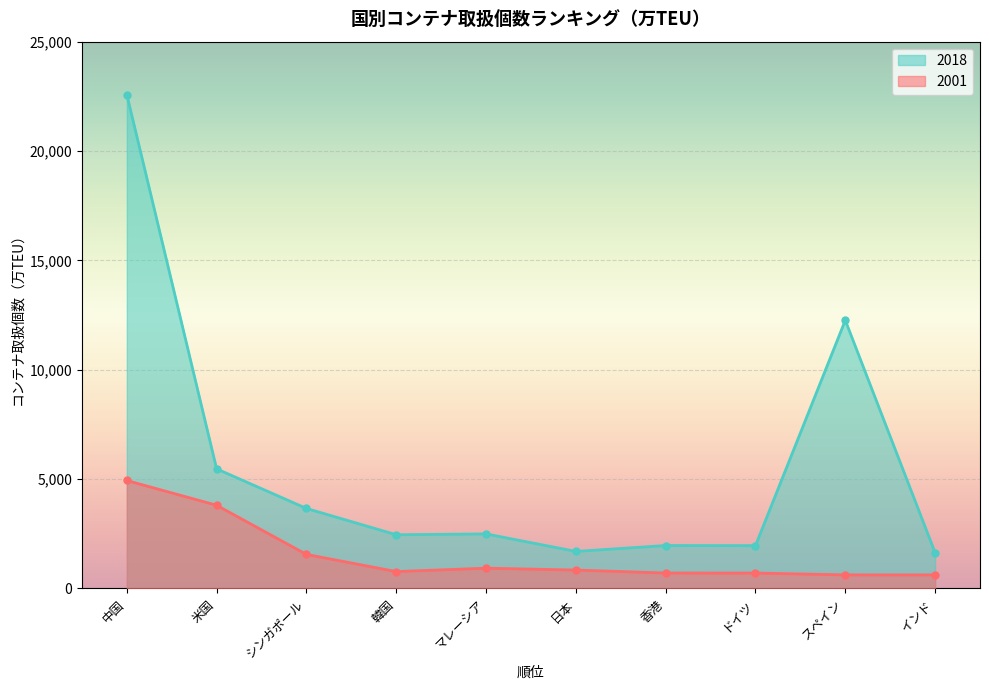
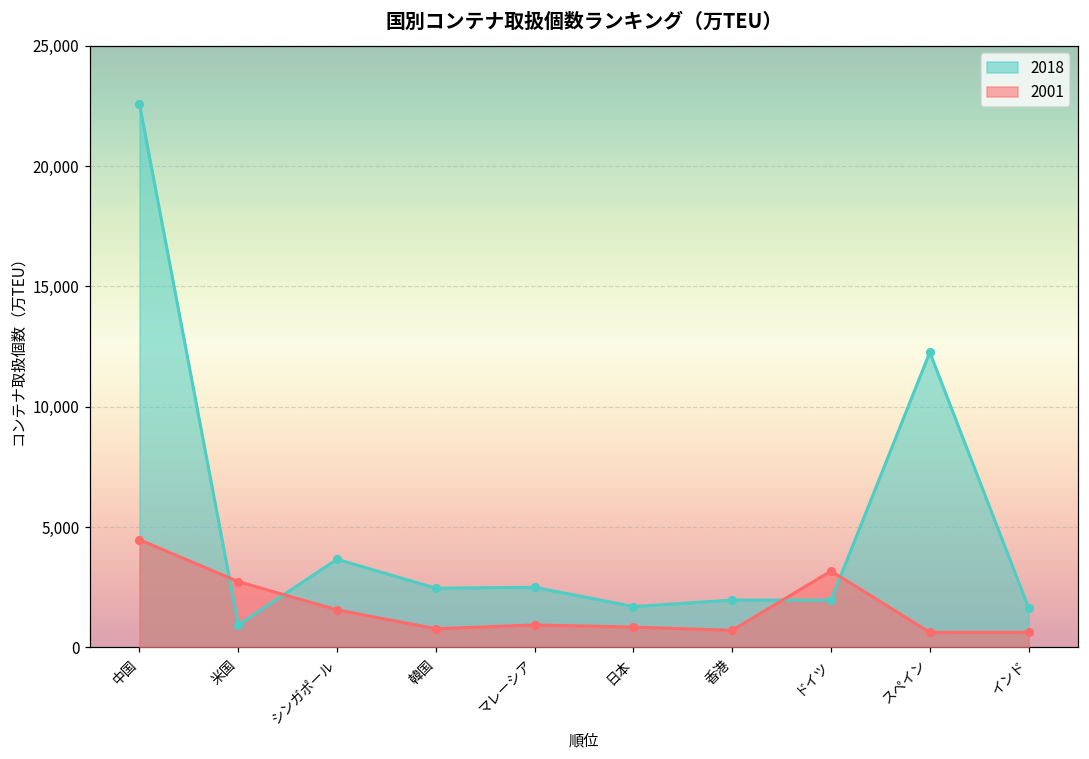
  {
    "2018": {
      "中国": "22,600",
-     "米国": "5,500",
+     "米国": "900",
      "シンガポール": "3,700",
      "韓国": "2,500",
      "マレーシア": "2,500",
      "日本": "1,700",
      "香港": "2,000",
      "ドイツ": "2,000",
      "スペイン": "12,300",
      "インド": "1,600"
    },
    "2001": {
-     "中国": "4,900",
-     "米国": "3,800",
+     "中国": "4,500",
+     "米国": "2,700",
      "シンガポール": "1,600",
      "韓国": "800",
      "マレーシア": "900",
      "日本": "800",
      "香港": "700",
-     "ドイツ": "700",
+     "ドイツ": "3,200",
      "スペイン": "600",
      "インド": "600"
    }
  }
